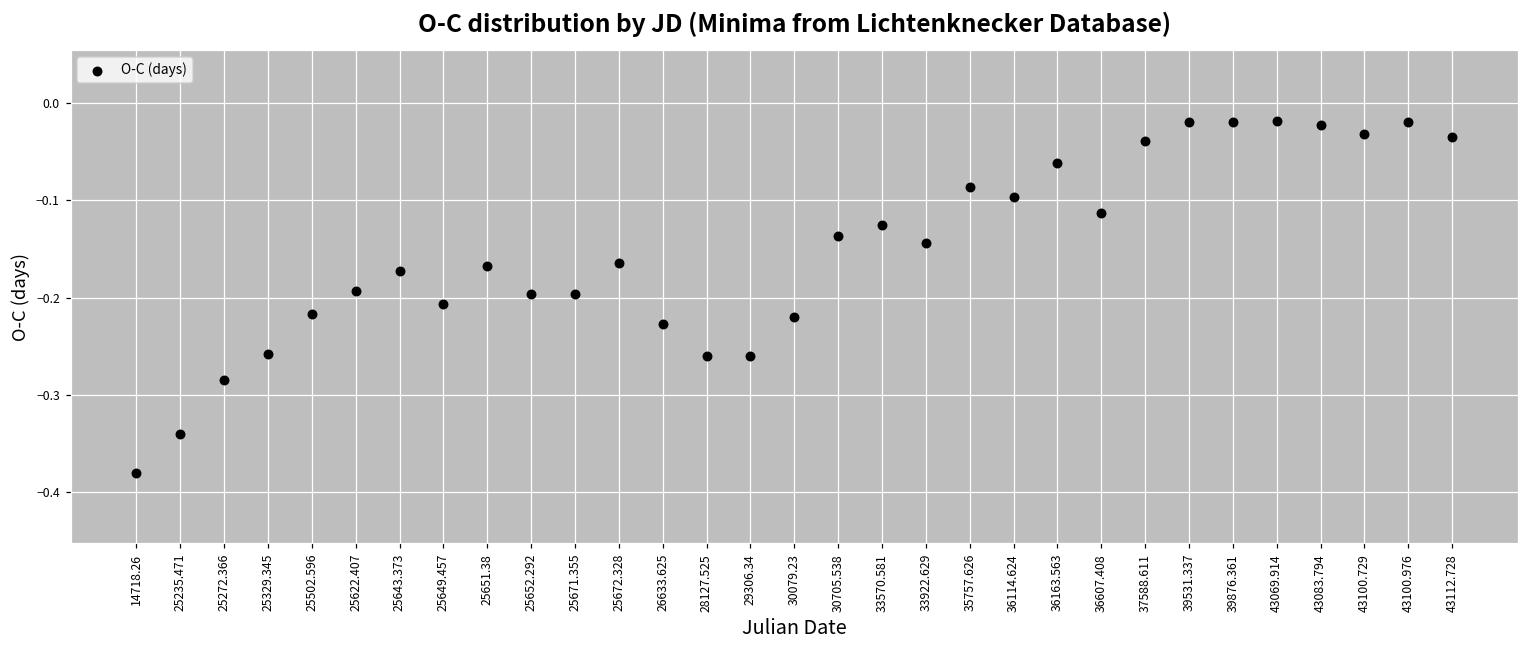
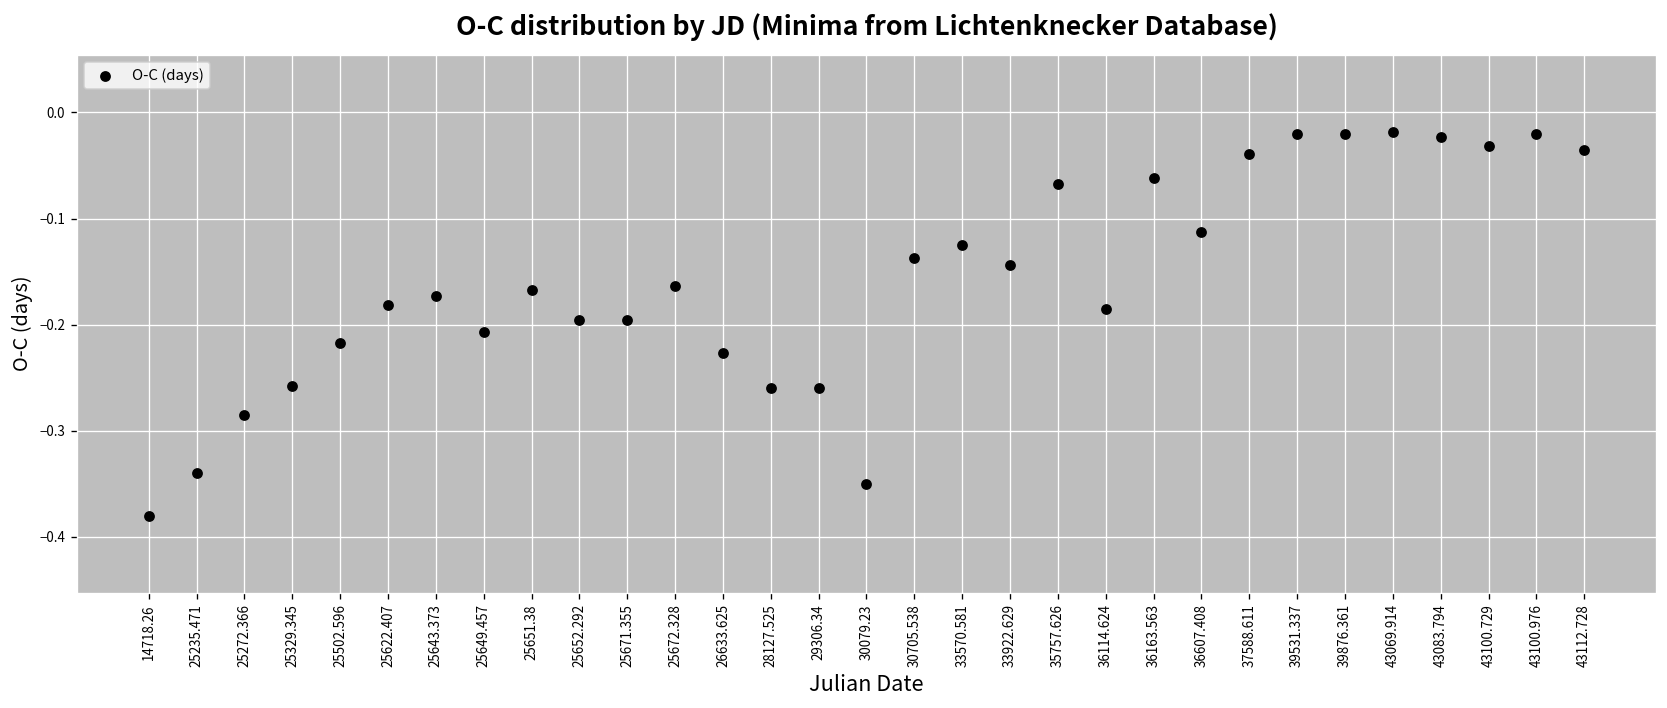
  {
-   "25622.407": -0.19,
-   "30079.23": -0.22,
-   "35757.626": -0.09,
-   "36114.624": -0.10
+   "25622.407": -0.18,
+   "30079.23": -0.35,
+   "35757.626": -0.07,
+   "36114.624": -0.19
  }
